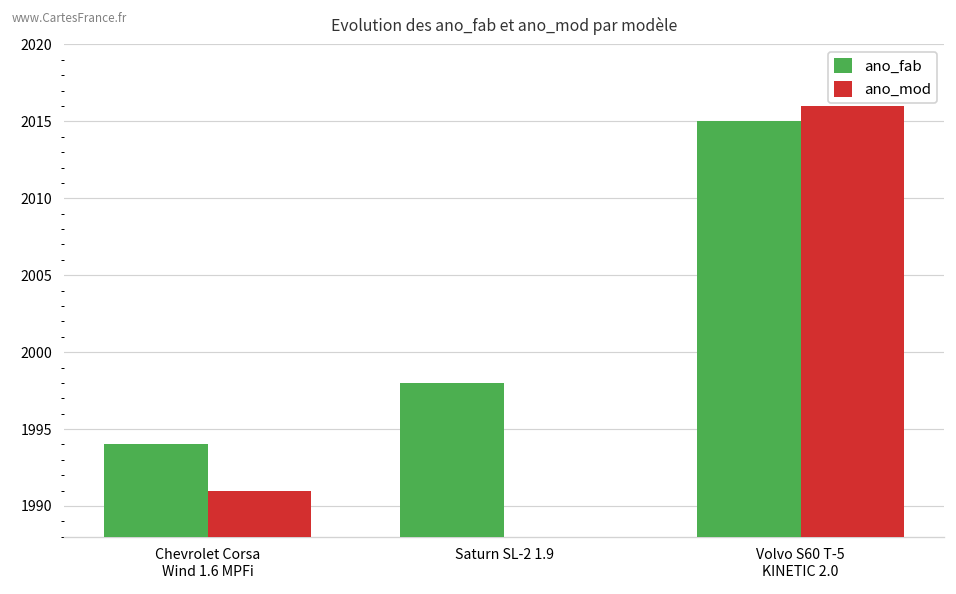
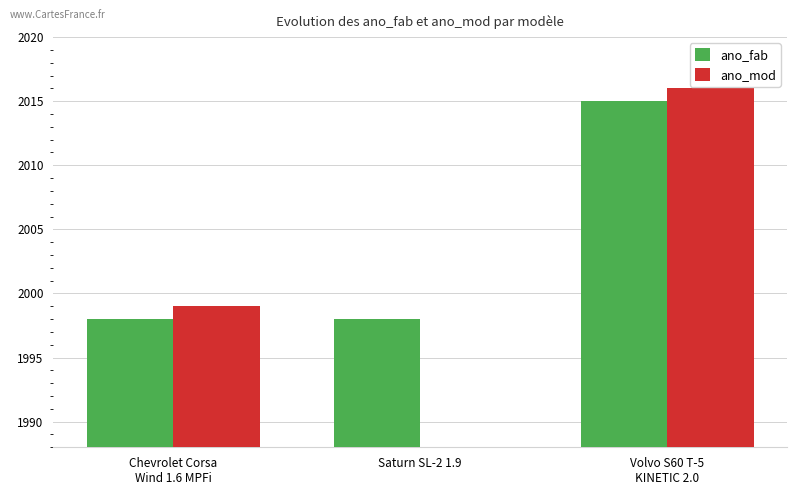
  {
    "ano_fab": {
-     "Chevrolet Corsa Wind 1.6 MPFi": 1994,
+     "Chevrolet Corsa Wind 1.6 MPFi": 1998,
      "Saturn SL-2 1.9": 1998,
      "Volvo S60 T-5 KINETIC 2.0": 2015
    },
    "ano_mod": {
-     "Chevrolet Corsa Wind 1.6 MPFi": 1991,
+     "Chevrolet Corsa Wind 1.6 MPFi": 1999,
      "Volvo S60 T-5 KINETIC 2.0": 2016
    }
  }
